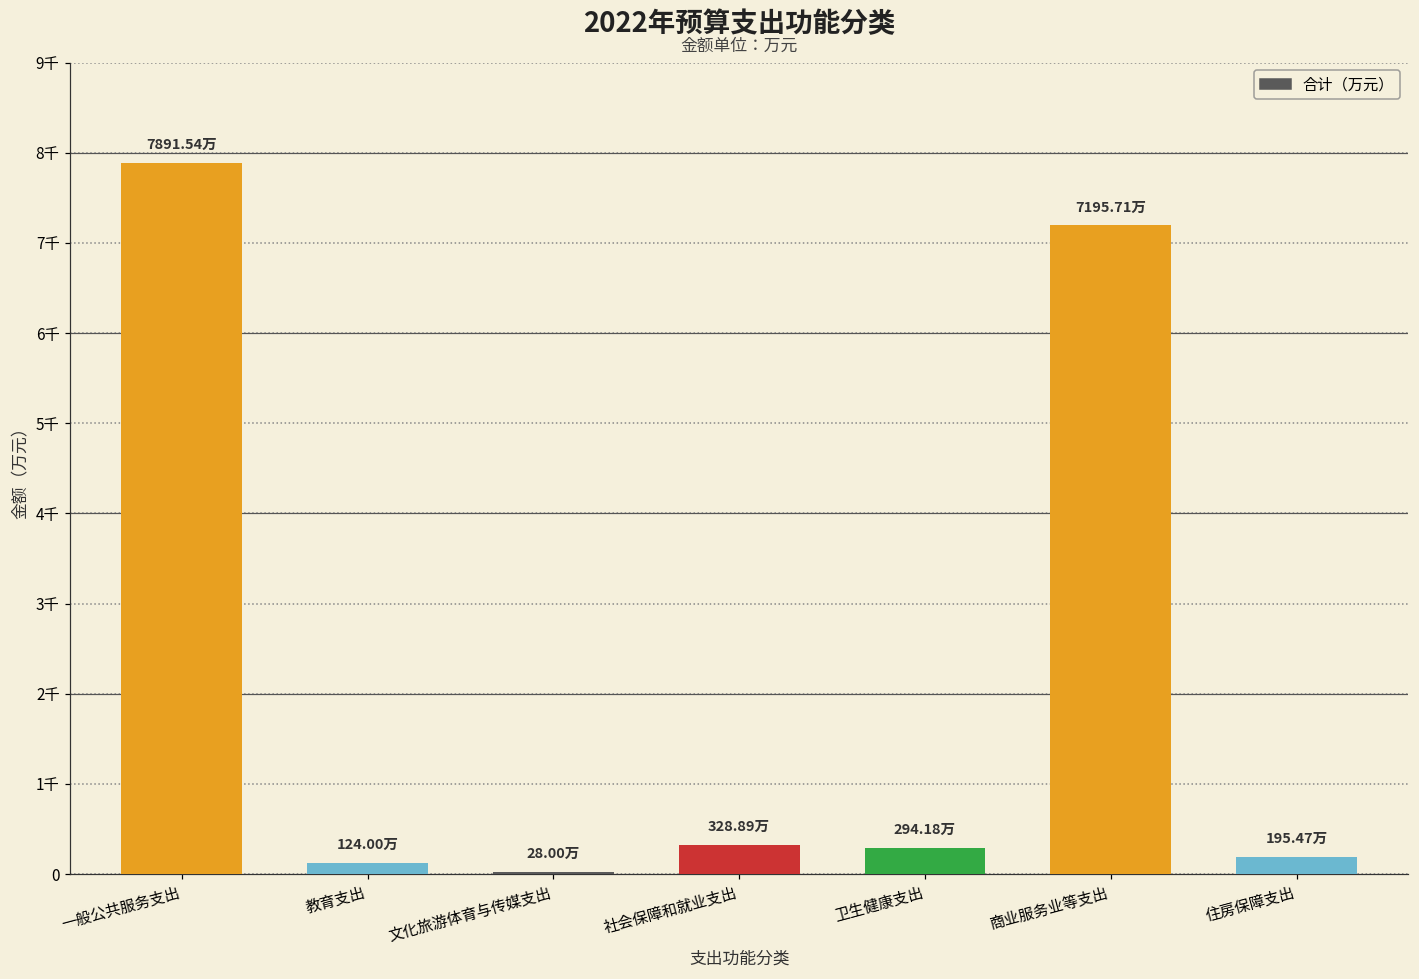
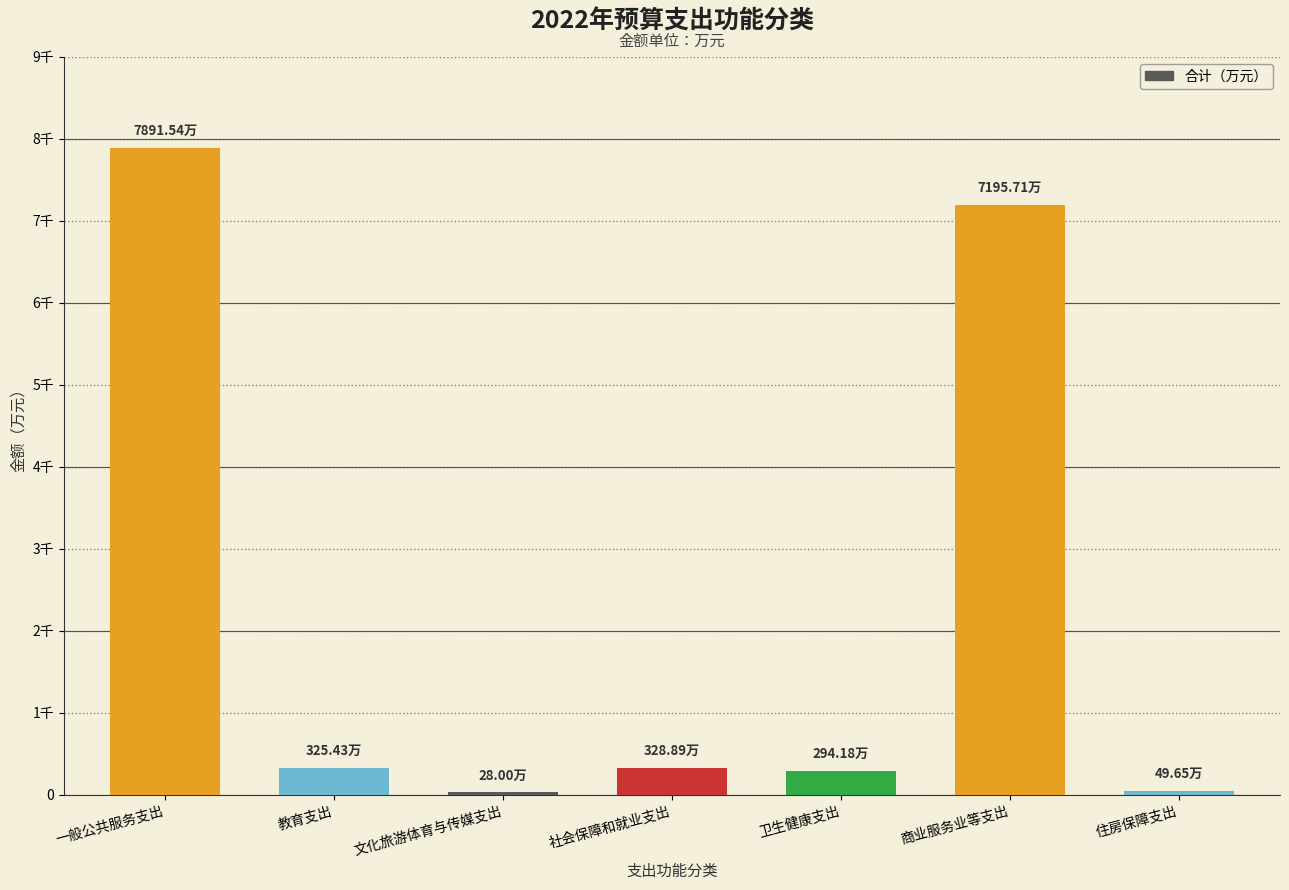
  {
    "一般公共服务支出": "7891.54万",
-   "教育支出": "124.00万",
+   "教育支出": "325.43万",
    "文化旅游体育与传媒支出": "28.00万",
    "社会保障和就业支出": "328.89万",
    "卫生健康支出": "294.18万",
    "商业服务业等支出": "7195.71万",
-   "住房保障支出": "195.47万"
+   "住房保障支出": "49.65万"
  }
